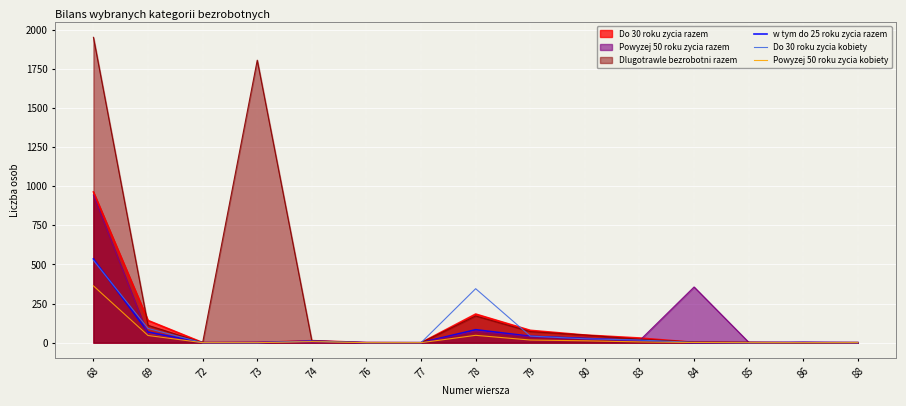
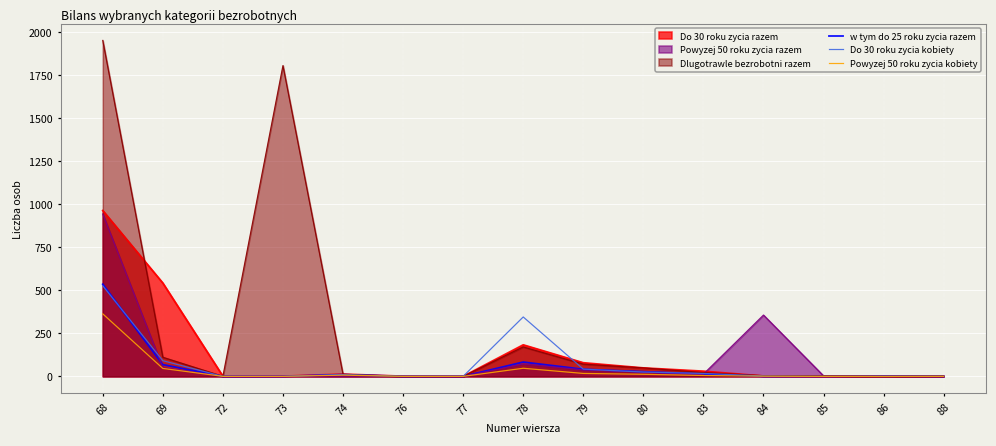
  {
    "Do 30 roku zycia razem": {
      "68": 960,
-     "69": 140
+     "69": 540
    },
    "Powyzej 50 roku zycia razem": {
      "68": 940,
      "84": 360
    },
    "w tym do 25 roku zycia razem": {
      "69": 70
    },
    "Dlugotrawle bezrobotni razem": {
      "68": 1950,
      "69": 110,
      "73": 1810
    },
    "Do 30 roku zycia kobiety": {
      "69": 90,
      "78": 350
    },
    "Powyzej 50 roku zycia kobiety": {
      "68": 360,
      "78": 50,
      "79": 20
    }
  }
